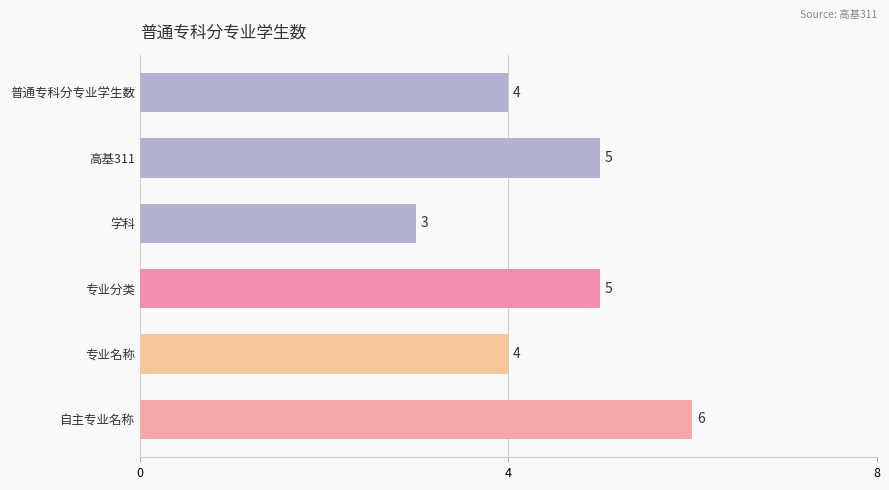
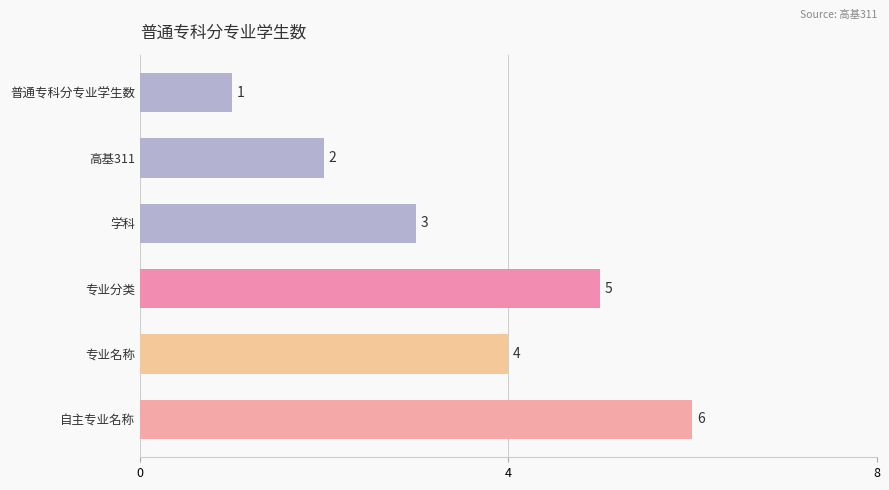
  {
-   "普通专科分专业学生数": 4,
-   "高基311": 5,
+   "普通专科分专业学生数": 1,
+   "高基311": 2,
    "学科": 3,
    "专业分类": 5,
    "专业名称": 4,
    "自主专业名称": 6
  }
